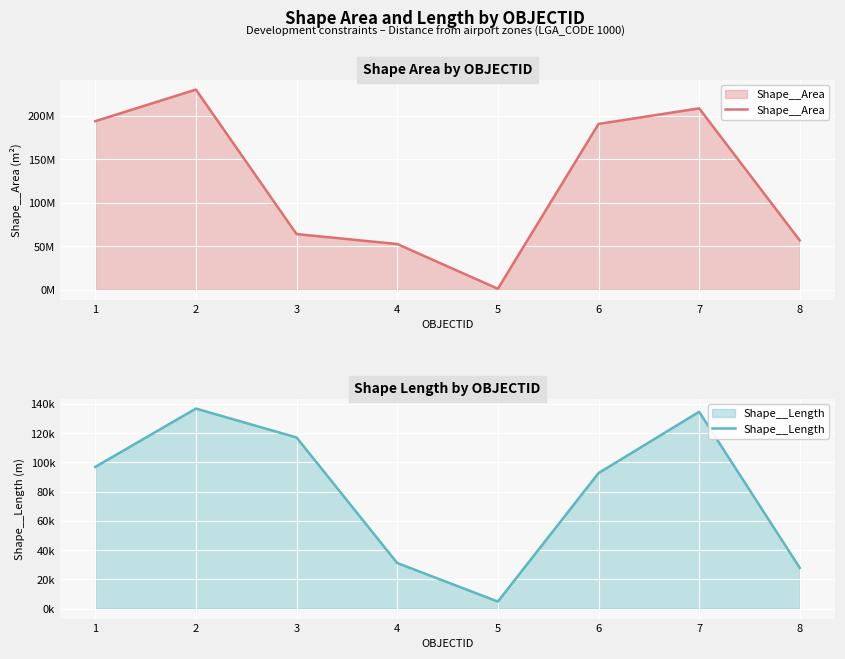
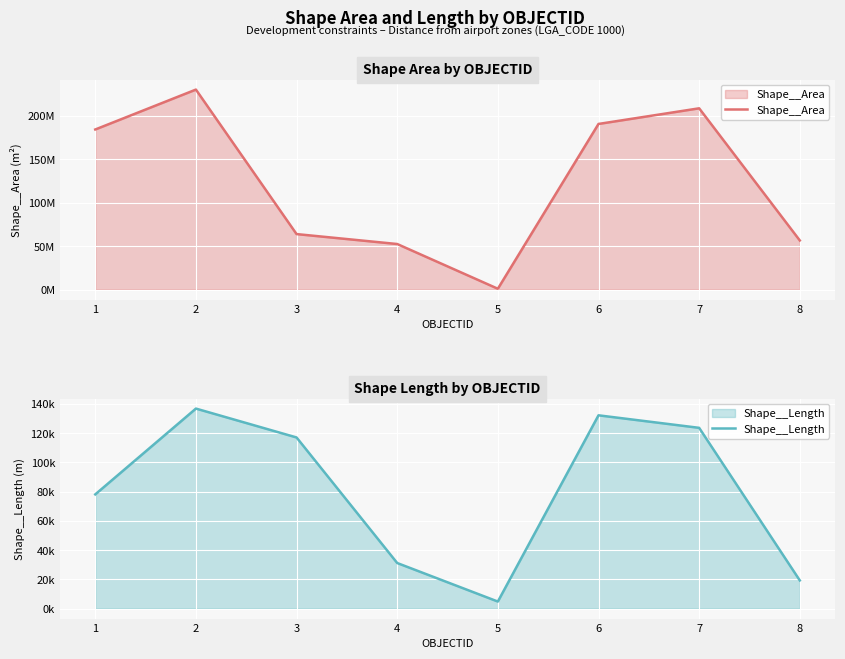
  {
    "Shape Area by OBJECTID": {
-     "1": 190000000,
+     "1": 180000000,
      "2": 230000000,
      "3": 60000000,
      "4": 50000000,
      "5": 0,
      "6": 190000000,
      "7": 210000000,
      "8": 60000000
    },
    "Shape Length by OBJECTID": {
-     "1": 97000,
+     "1": 78000,
      "2": 137000,
      "3": 117000,
      "4": 31000,
      "5": 5000,
-     "6": 93000,
-     "7": 135000,
-     "8": 28000
+     "6": 132000,
+     "7": 124000,
+     "8": 19000
    }
  }
